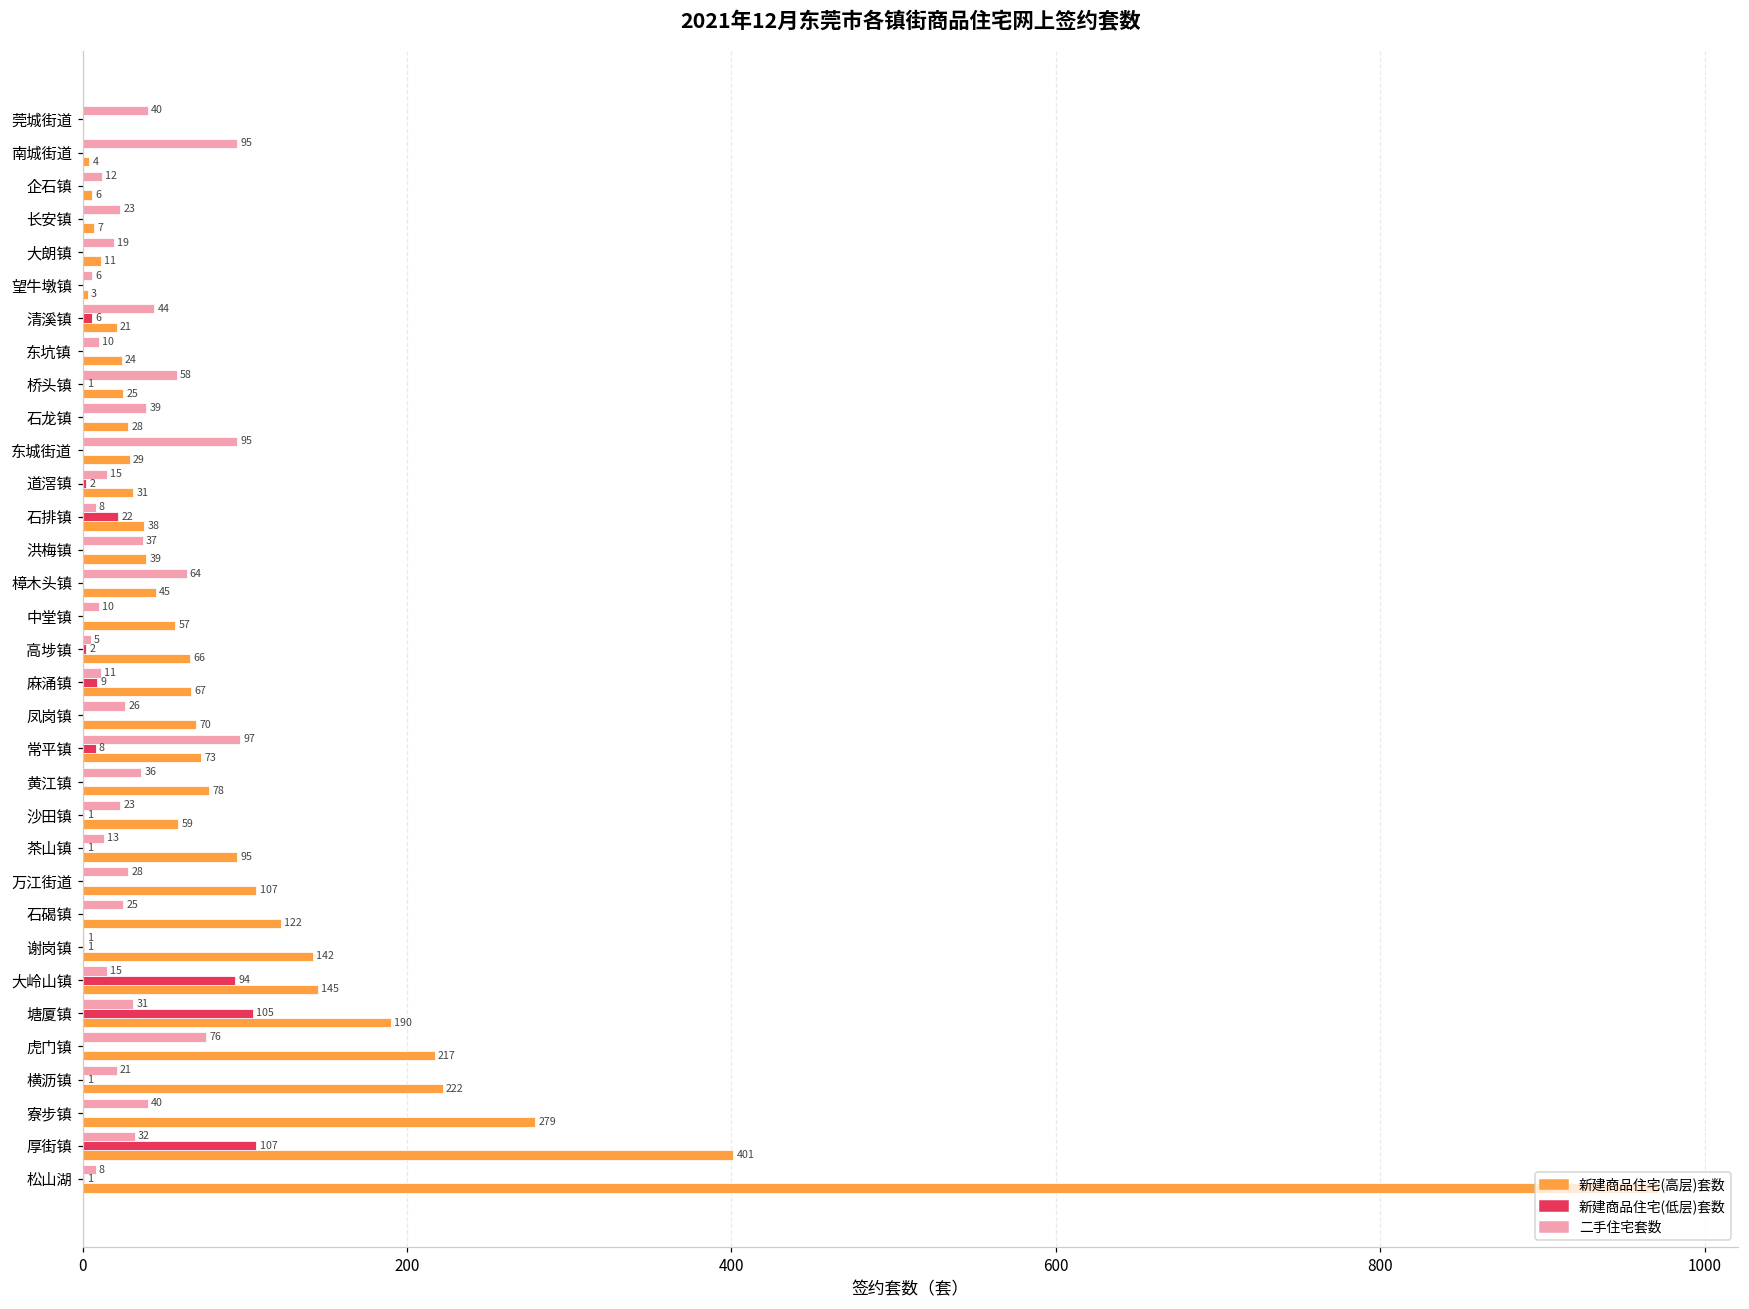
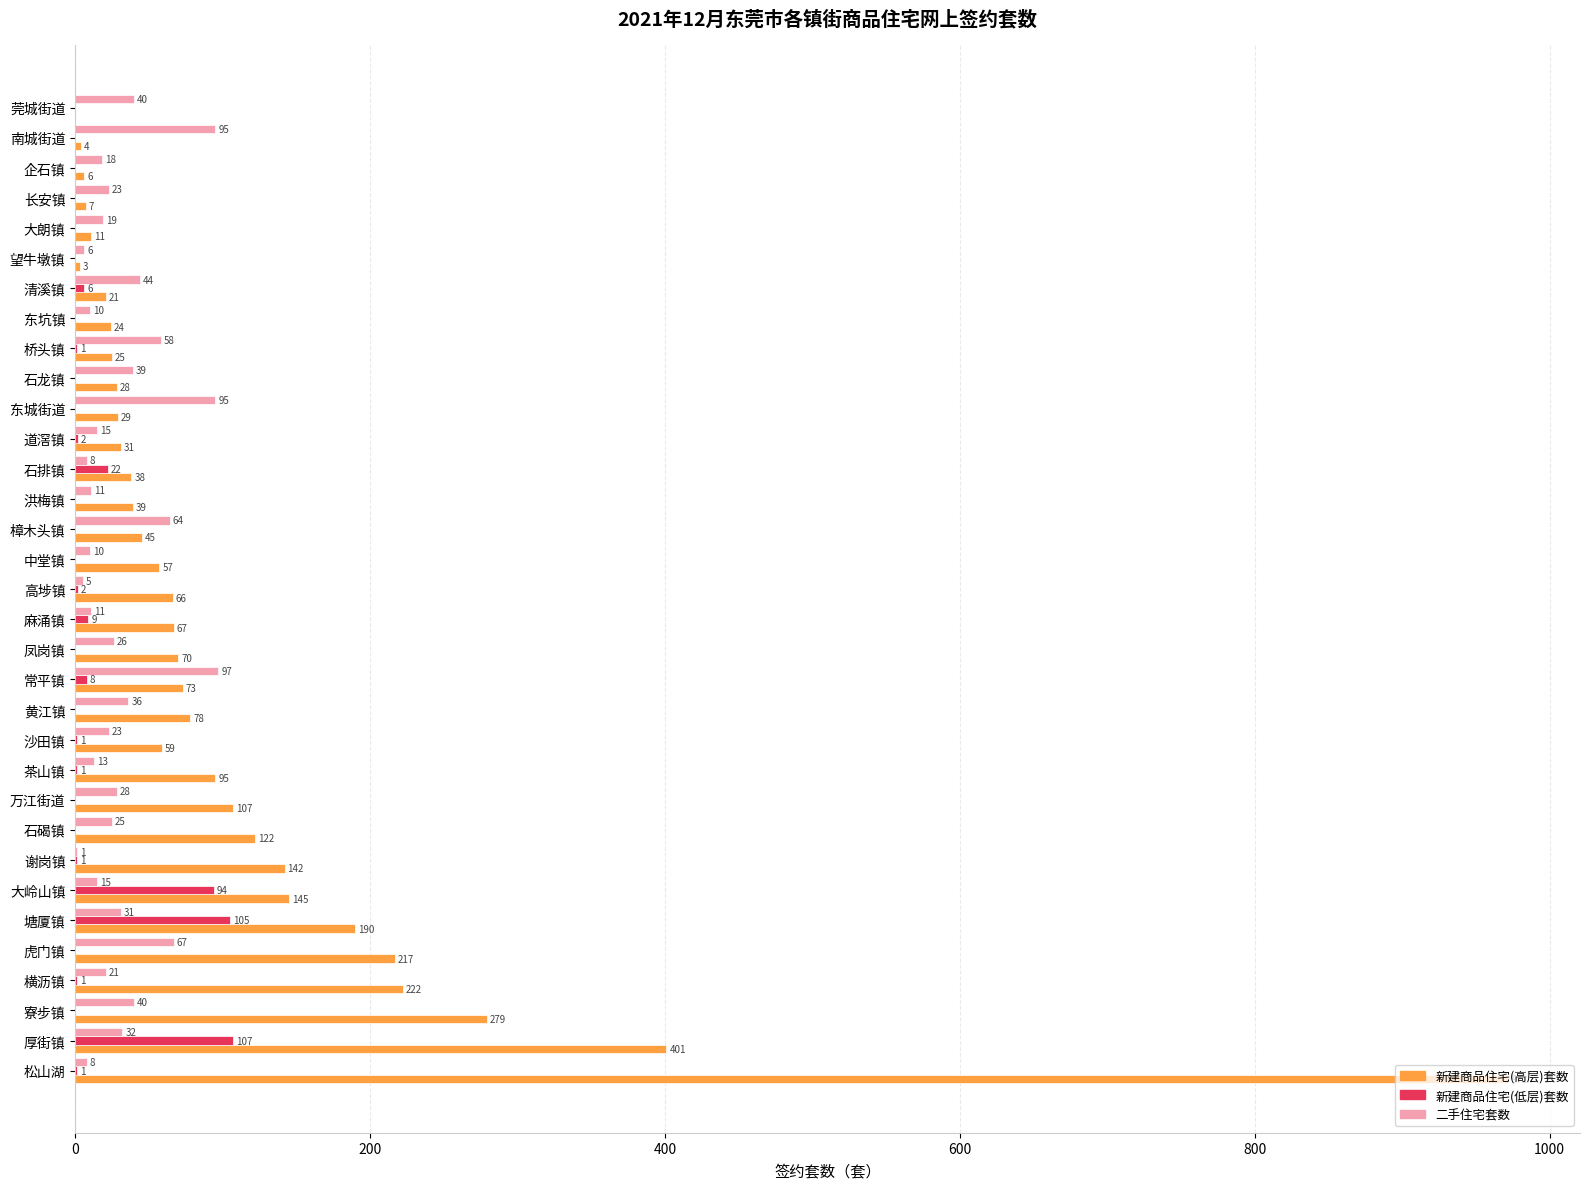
  {
    "新建商品住宅(高层)套数": {
      "南城街道": 4,
      "企石镇": 6,
      "长安镇": 7,
      "大朗镇": 11,
      "望牛墩镇": 3,
      "清溪镇": 21,
      "东坑镇": 24,
      "桥头镇": 25,
      "石龙镇": 28,
      "东城街道": 29,
      "道滘镇": 31,
      "石排镇": 38,
      "洪梅镇": 39,
      "樟木头镇": 45,
      "中堂镇": 57,
      "高埗镇": 66,
      "麻涌镇": 67,
      "凤岗镇": 70,
      "常平镇": 73,
      "黄江镇": 78,
      "沙田镇": 59,
      "茶山镇": 95,
      "万江街道": 107,
      "石碣镇": 122,
      "谢岗镇": 142,
      "大岭山镇": 145,
      "塘厦镇": 190,
      "虎门镇": 217,
      "横沥镇": 222,
      "寮步镇": 279,
      "厚街镇": 401
    },
    "新建商品住宅(低层)套数": {
      "清溪镇": 6,
      "桥头镇": 1,
      "道滘镇": 2,
      "石排镇": 22,
      "高埗镇": 2,
      "麻涌镇": 9,
      "常平镇": 8,
      "沙田镇": 1,
      "茶山镇": 1,
      "大岭山镇": 94,
      "塘厦镇": 105,
      "横沥镇": 1,
      "厚街镇": 107,
      "松山湖": 1
    },
    "二手住宅套数": {
      "莞城街道": 40,
      "南城街道": 95,
-     "企石镇": 12,
+     "企石镇": 18,
      "长安镇": 23,
      "大朗镇": 19,
      "望牛墩镇": 6,
      "清溪镇": 44,
      "东坑镇": 10,
      "桥头镇": 58,
      "石龙镇": 39,
      "东城街道": 95,
      "道滘镇": 15,
      "石排镇": 8,
-     "洪梅镇": 37,
+     "洪梅镇": 11,
      "樟木头镇": 64,
      "中堂镇": 10,
      "高埗镇": 5,
      "麻涌镇": 11,
      "凤岗镇": 26,
      "常平镇": 97,
      "黄江镇": 36,
      "沙田镇": 23,
      "茶山镇": 13,
      "万江街道": 28,
      "石碣镇": 25,
      "大岭山镇": 15,
      "塘厦镇": 31,
-     "虎门镇": 76,
+     "虎门镇": 67,
      "横沥镇": 21,
      "寮步镇": 40,
      "厚街镇": 32,
      "松山湖": 8
    }
  }
